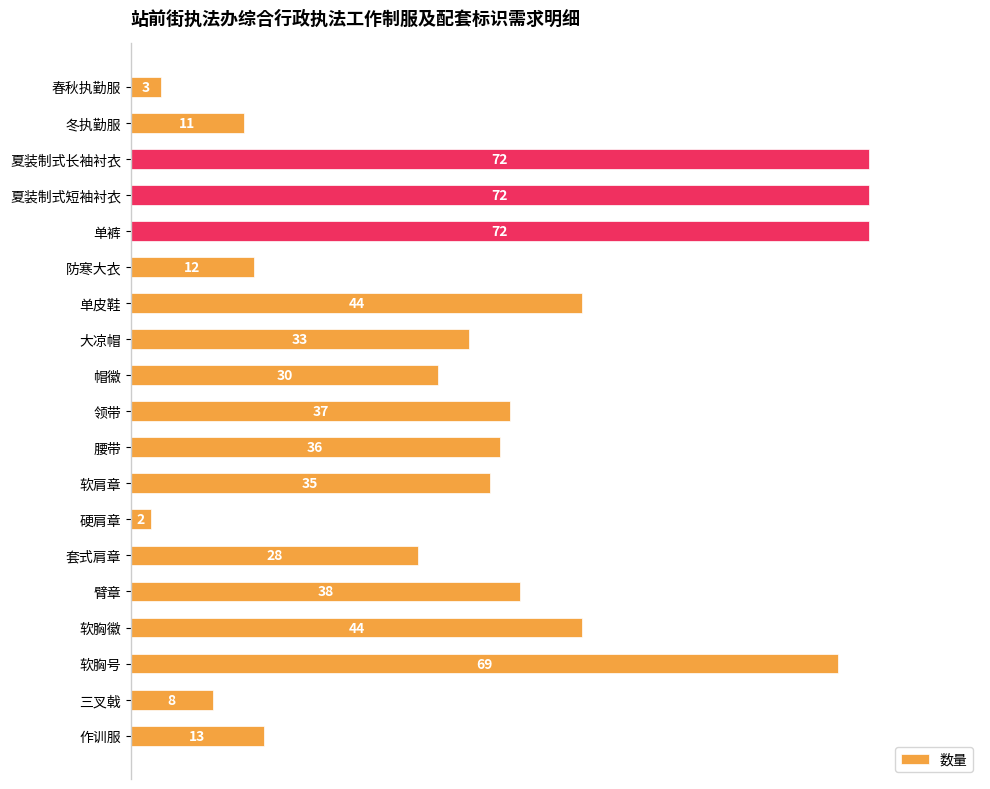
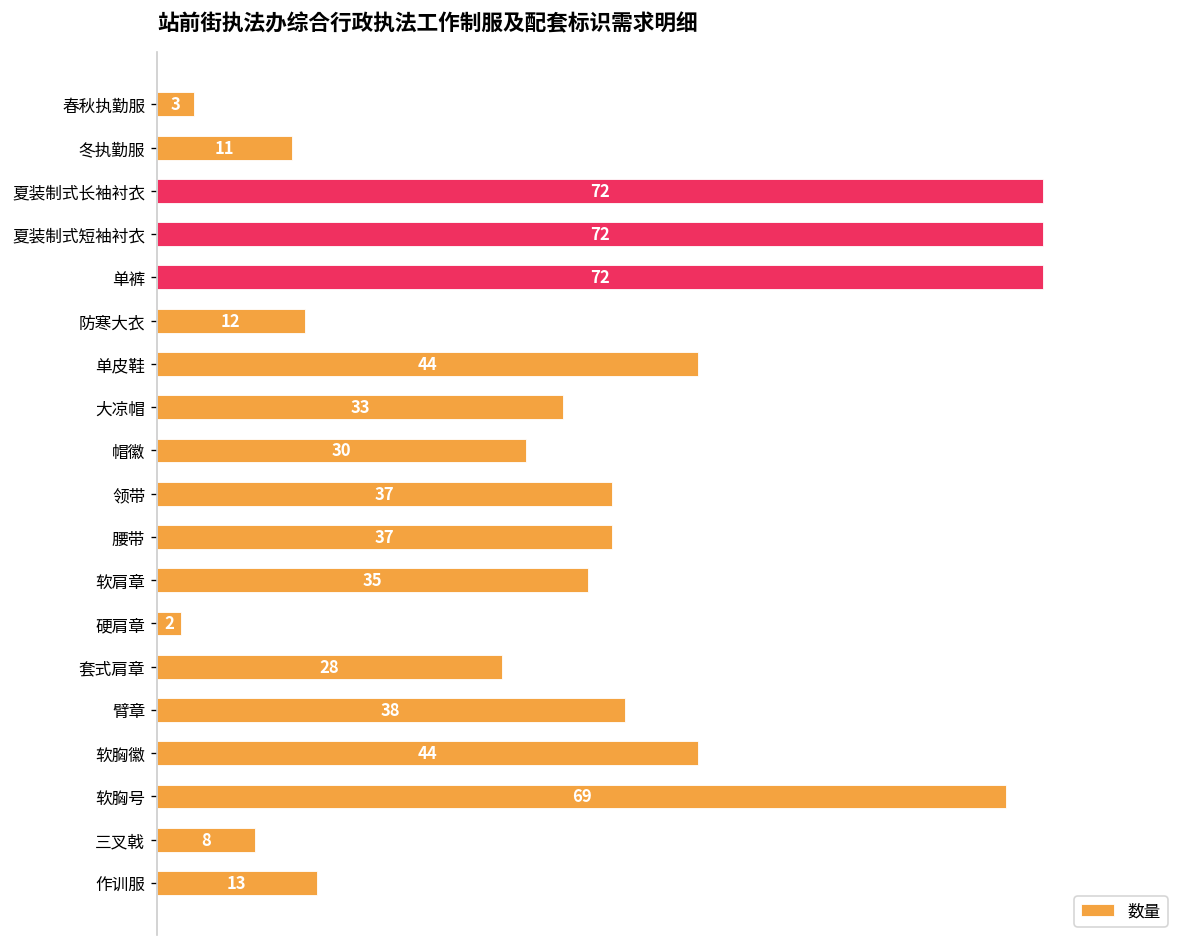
  {
    "春秋执勤服": 3,
    "冬执勤服": 11,
    "夏装制式长袖衬衣": 72,
    "夏装制式短袖衬衣": 72,
    "单裤": 72,
    "防寒大衣": 12,
    "单皮鞋": 44,
    "大凉帽": 33,
    "帽徽": 30,
    "领带": 37,
-   "腰带": 36,
+   "腰带": 37,
    "软肩章": 35,
    "硬肩章": 2,
    "套式肩章": 28,
    "臂章": 38,
    "软胸徽": 44,
    "软胸号": 69,
    "三叉戟": 8,
    "作训服": 13
  }
